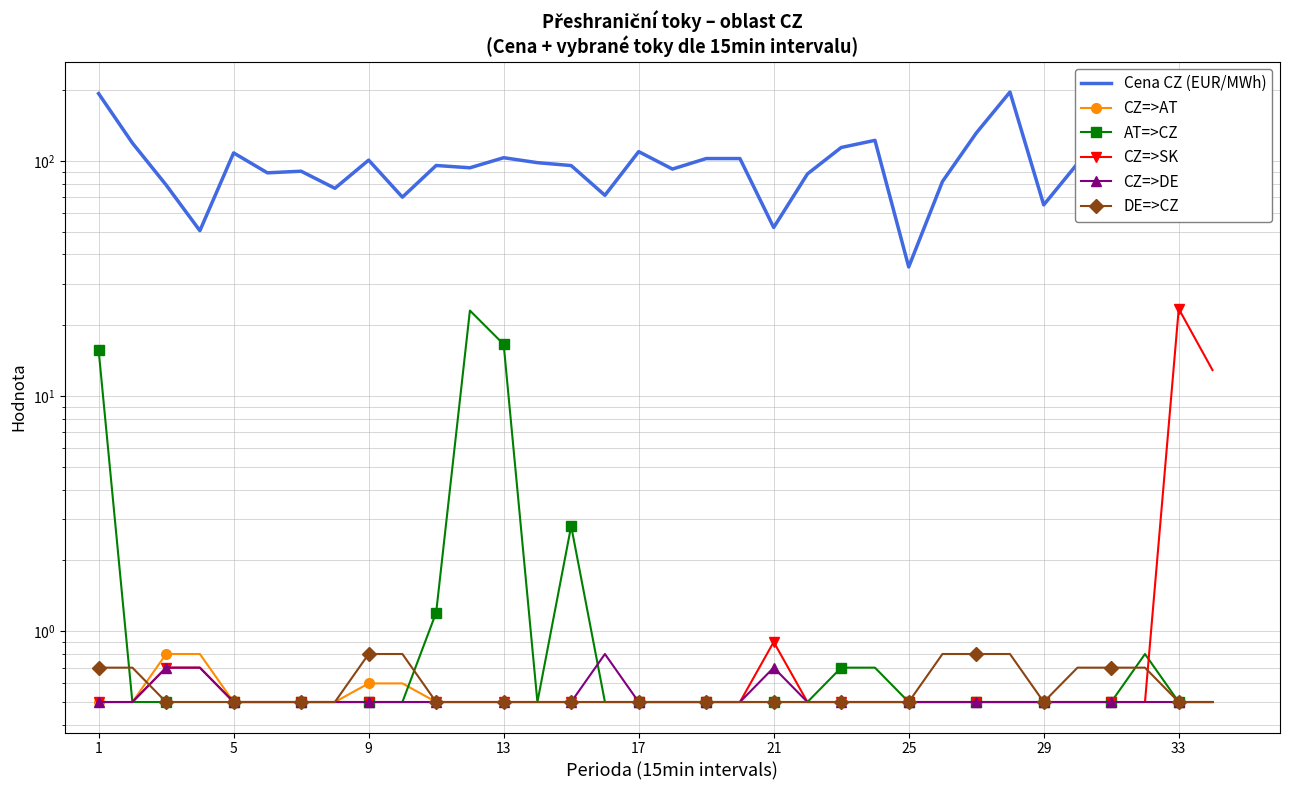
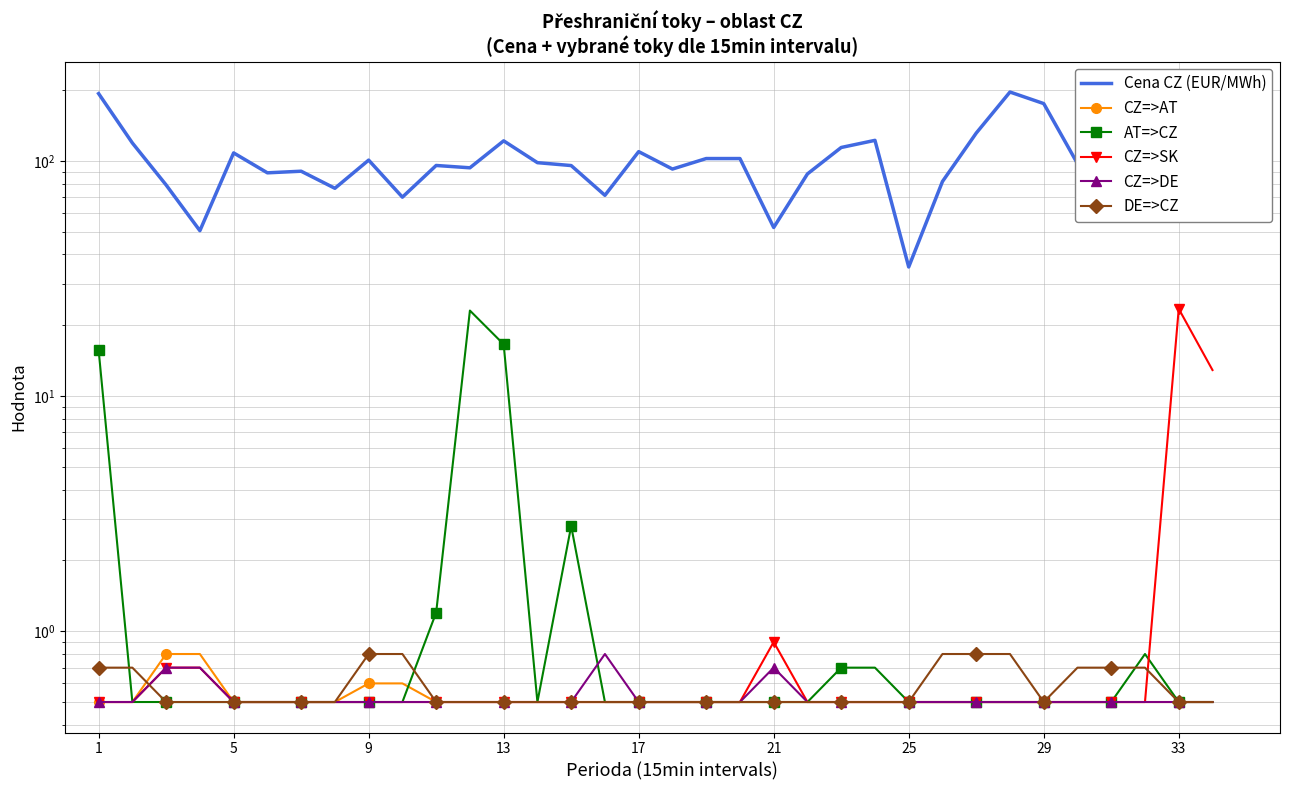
  {
    "Cena CZ (EUR/MWh)": {
      "1": 190,
      "5": 110,
      "9": 101,
-     "13": 100,
+     "13": 120,
      "17": 110,
      "21": 52,
      "25": 35,
-     "29": 65
+     "29": 180
    },
    "CZ=>AT": {
      "9": 0.60
    },
    "AT=>CZ": {
      "1": 16,
      "13": 17
    },
    "CZ=>SK": {
      "21": 0.90,
      "33": 24
    },
    "CZ=>DE": {
      "21": 0.70
    },
    "DE=>CZ": {
      "1": 0.70,
      "9": 0.80
    }
  }
